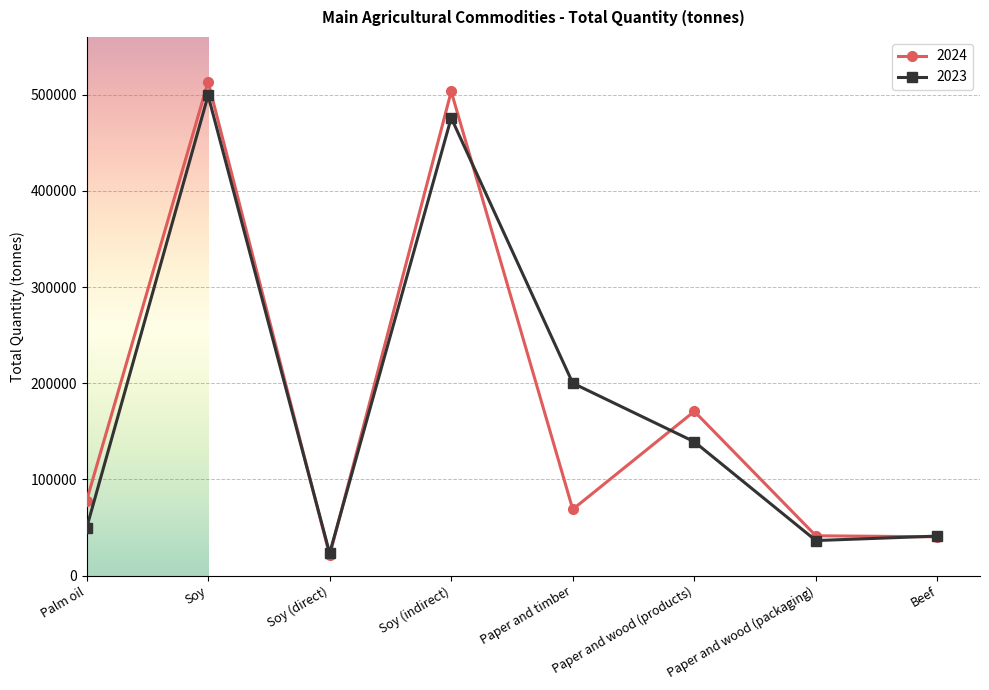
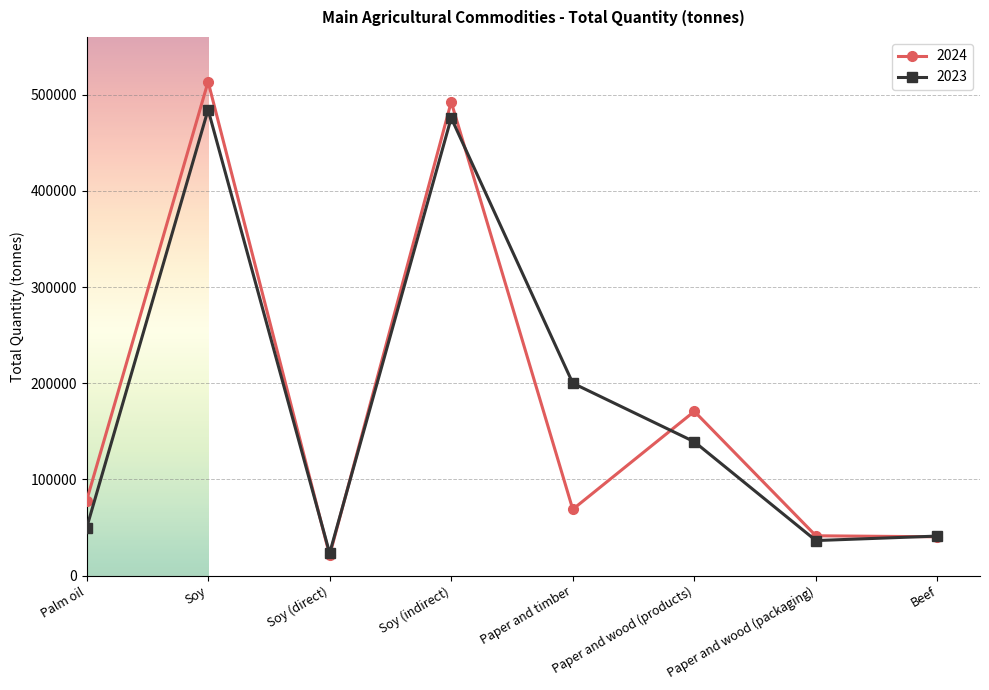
  {
    "2024": {
      "Palm oil": 80000,
      "Soy": 510000,
-     "Soy (indirect)": 500000,
+     "Soy (indirect)": 490000,
      "Paper and timber": 70000,
      "Paper and wood (products)": 170000,
      "Paper and wood (packaging)": 40000
    },
    "2023": {
      "Palm oil": 50000,
-     "Soy": 500000,
+     "Soy": 480000,
      "Soy (indirect)": 480000,
      "Paper and timber": 200000,
      "Paper and wood (products)": 140000,
      "Paper and wood (packaging)": 40000
    }
  }
